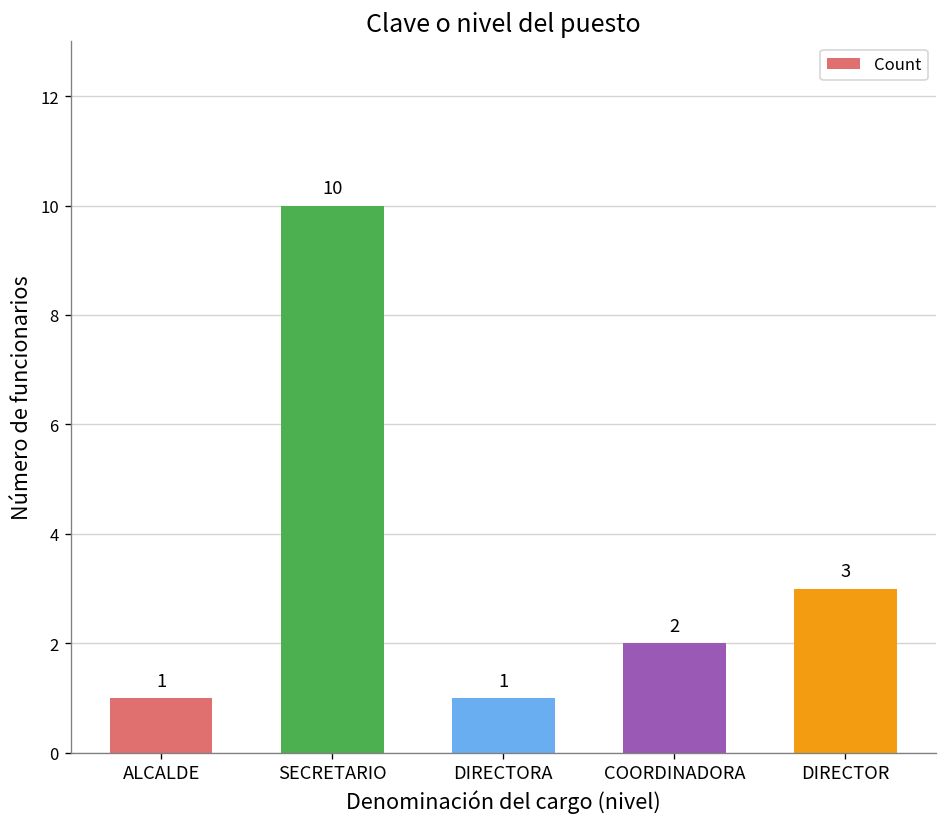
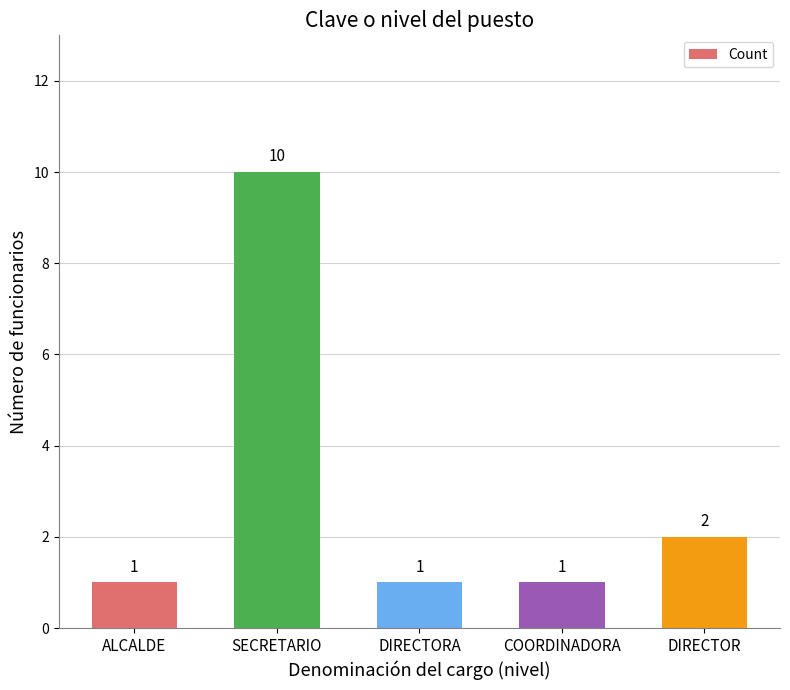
  {
    "ALCALDE": 1,
    "SECRETARIO": 10,
    "DIRECTORA": 1,
-   "COORDINADORA": 2,
-   "DIRECTOR": 3
+   "COORDINADORA": 1,
+   "DIRECTOR": 2
  }
